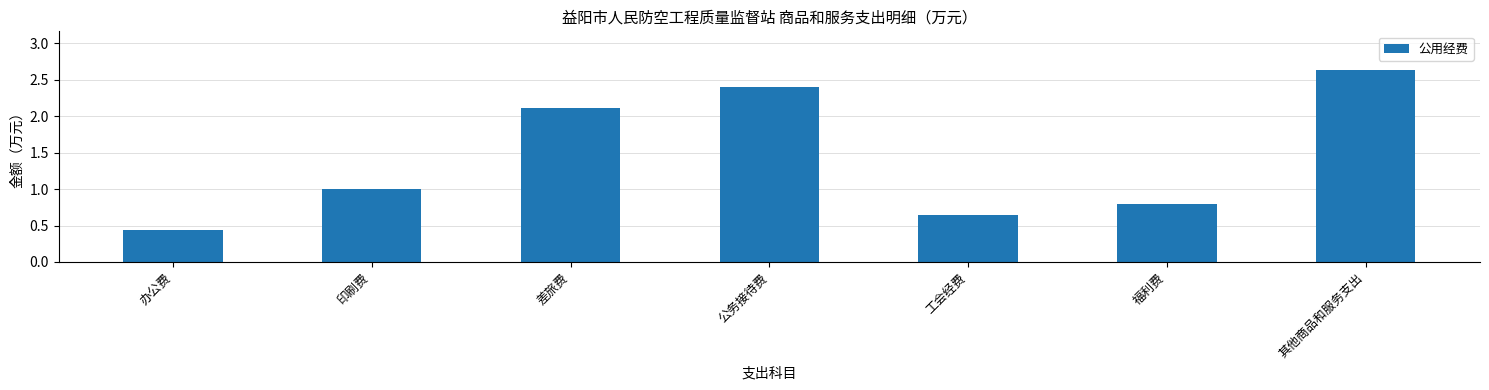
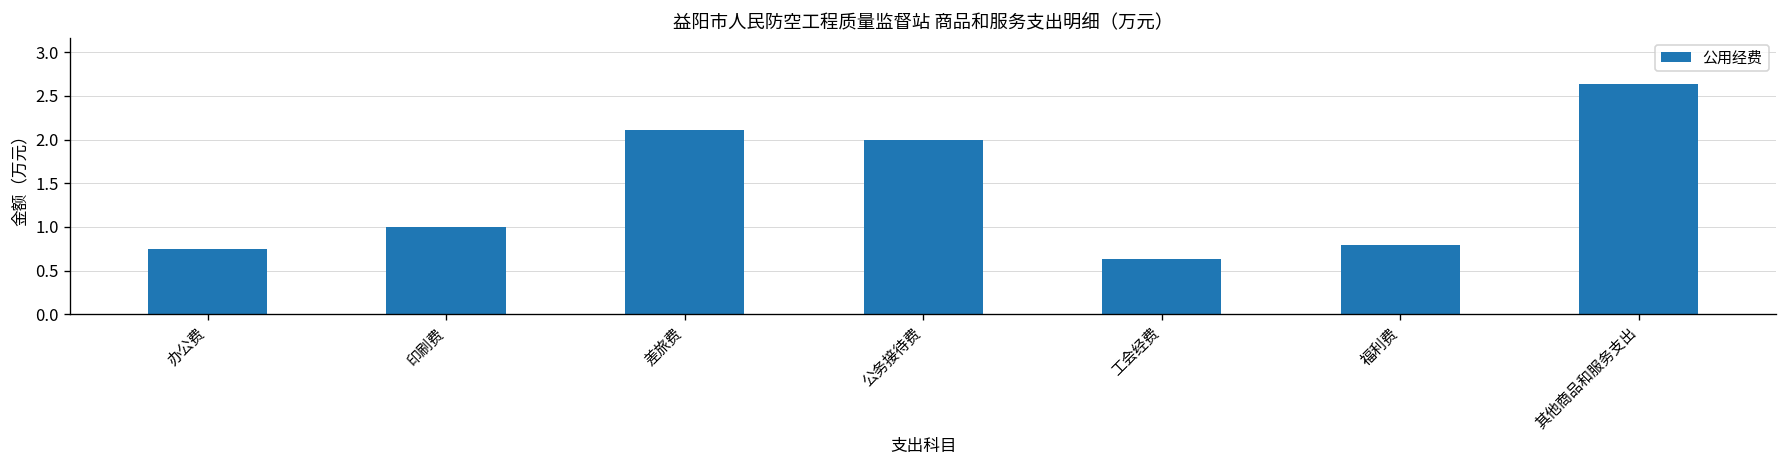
  {
-   "办公费": 0.4,
+   "办公费": 0.8,
    "印刷费": 1.0,
    "差旅费": 2.1,
-   "公务接待费": 2.4,
+   "公务接待费": 2.0,
    "工会经费": 0.6,
    "福利费": 0.8,
    "其他商品和服务支出": 2.6
  }
